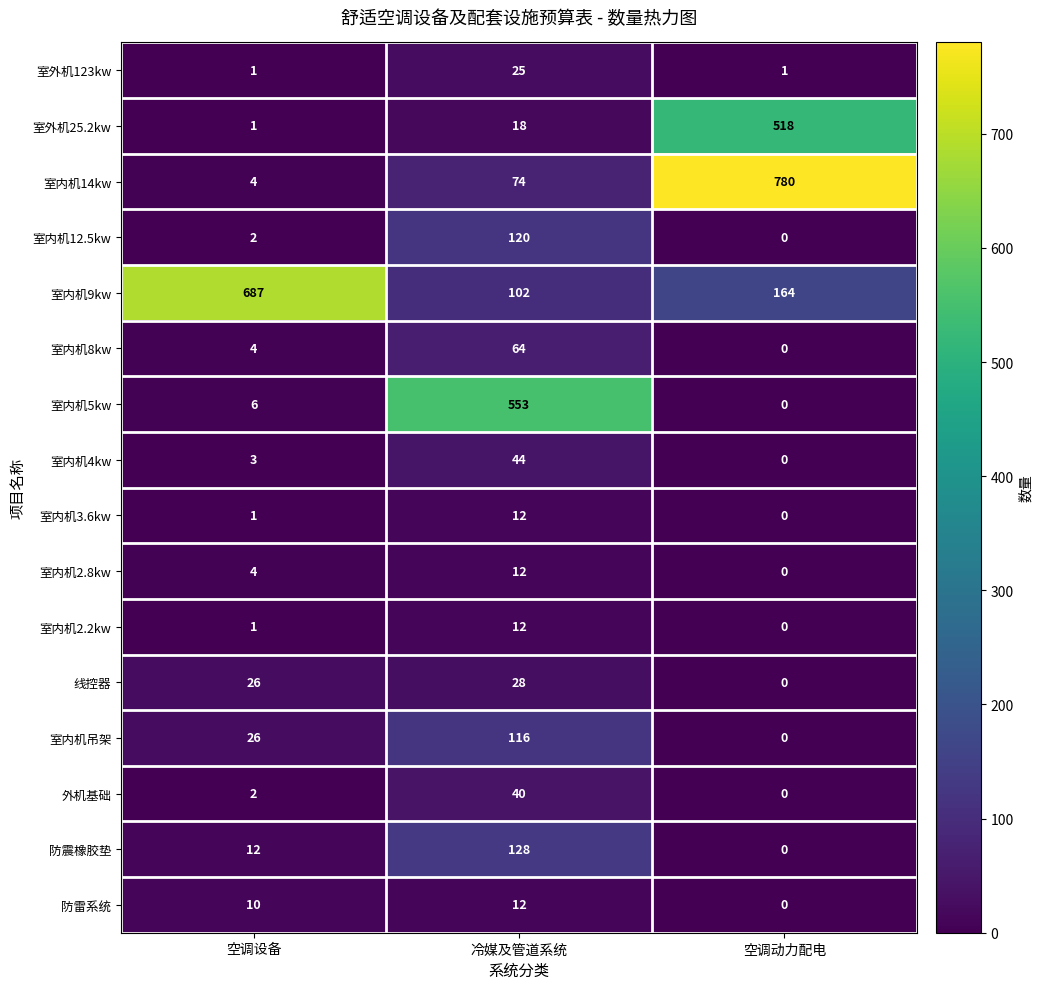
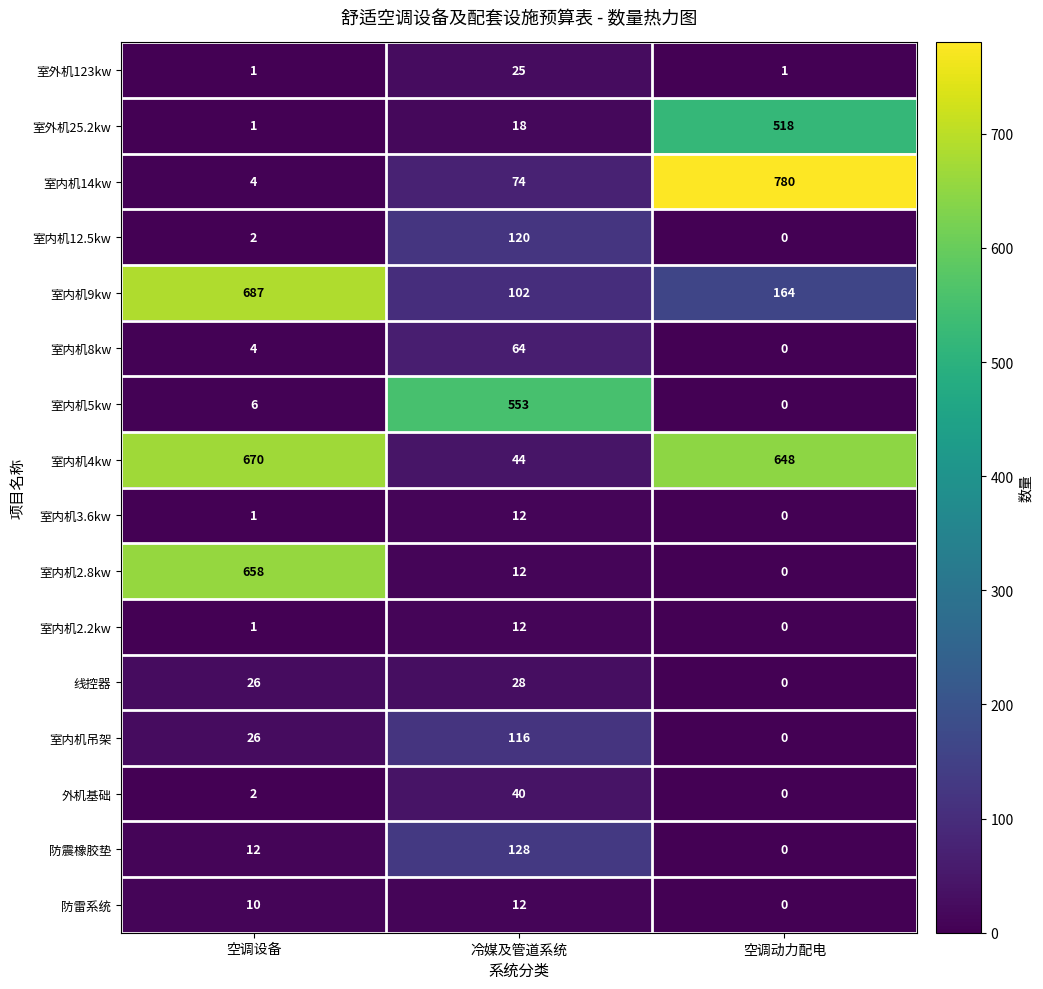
  {
    "室外机123kw": {
      "空调设备": 1,
      "冷媒及管道系统": 25,
      "空调动力配电": 1
    },
    "室外机25.2kw": {
      "空调设备": 1,
      "冷媒及管道系统": 18,
      "空调动力配电": 518
    },
    "室内机14kw": {
      "空调设备": 4,
      "冷媒及管道系统": 74,
      "空调动力配电": 780
    },
    "室内机12.5kw": {
      "空调设备": 2,
      "冷媒及管道系统": 120,
      "空调动力配电": 0
    },
    "室内机9kw": {
      "空调设备": 687,
      "冷媒及管道系统": 102,
      "空调动力配电": 164
    },
    "室内机8kw": {
      "空调设备": 4,
      "冷媒及管道系统": 64,
      "空调动力配电": 0
    },
    "室内机5kw": {
      "空调设备": 6,
      "冷媒及管道系统": 553,
      "空调动力配电": 0
    },
    "室内机4kw": {
-     "空调设备": 3,
+     "空调设备": 670,
      "冷媒及管道系统": 44,
-     "空调动力配电": 0
+     "空调动力配电": 648
    },
    "室内机3.6kw": {
      "空调设备": 1,
      "冷媒及管道系统": 12,
      "空调动力配电": 0
    },
    "室内机2.8kw": {
-     "空调设备": 4,
+     "空调设备": 658,
      "冷媒及管道系统": 12,
      "空调动力配电": 0
    },
    "室内机2.2kw": {
      "空调设备": 1,
      "冷媒及管道系统": 12,
      "空调动力配电": 0
    },
    "线控器": {
      "空调设备": 26,
      "冷媒及管道系统": 28,
      "空调动力配电": 0
    },
    "室内机吊架": {
      "空调设备": 26,
      "冷媒及管道系统": 116,
      "空调动力配电": 0
    },
    "外机基础": {
      "空调设备": 2,
      "冷媒及管道系统": 40,
      "空调动力配电": 0
    },
    "防震橡胶垫": {
      "空调设备": 12,
      "冷媒及管道系统": 128,
      "空调动力配电": 0
    },
    "防雷系统": {
      "空调设备": 10,
      "冷媒及管道系统": 12,
      "空调动力配电": 0
    }
  }
